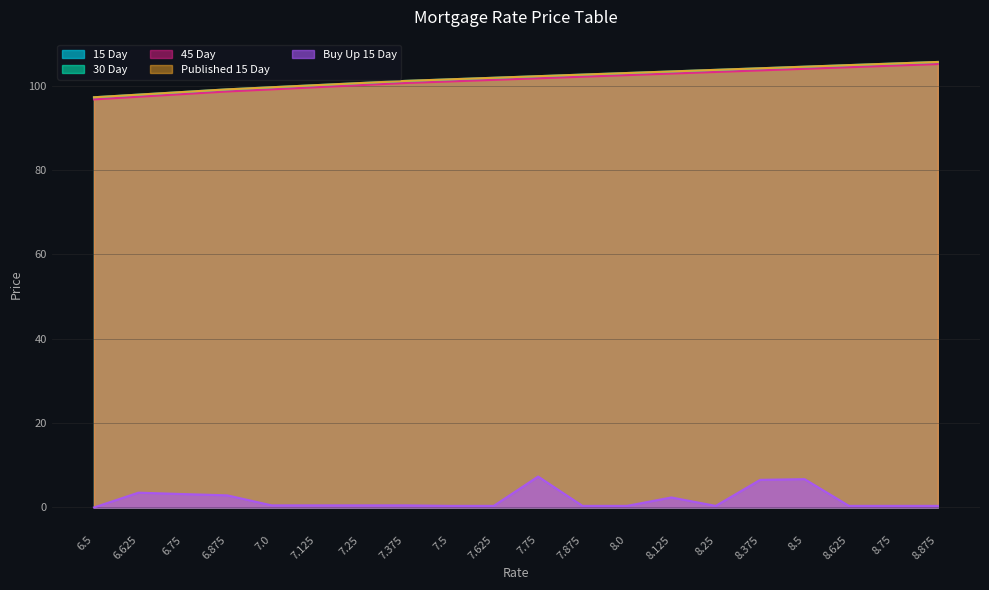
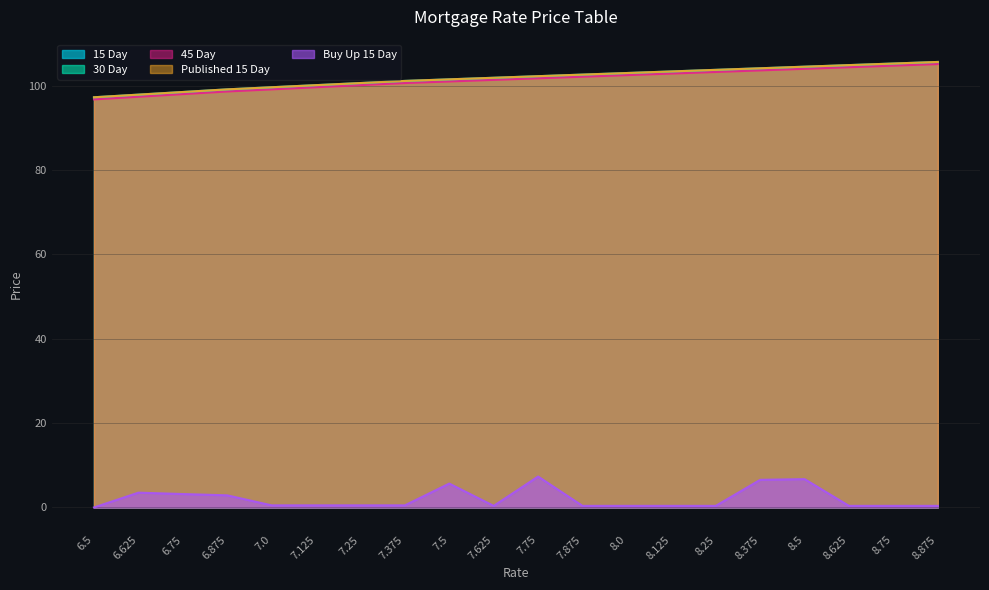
  {
    "Buy Up 15 Day": {
      "6.5": 0,
      "6.625": 4,
      "6.75": 3,
      "6.875": 3,
      "7.0": 1,
      "7.125": 1,
      "7.25": 1,
      "7.375": 1,
-     "7.5": 0,
+     "7.5": 6,
      "7.625": 0,
      "7.75": 7,
      "7.875": 0,
      "8.0": 0,
-     "8.125": 2,
+     "8.125": 0,
      "8.25": 0,
      "8.375": 7,
      "8.5": 7,
      "8.625": 0,
      "8.75": 0,
      "8.875": 0
    }
  }
